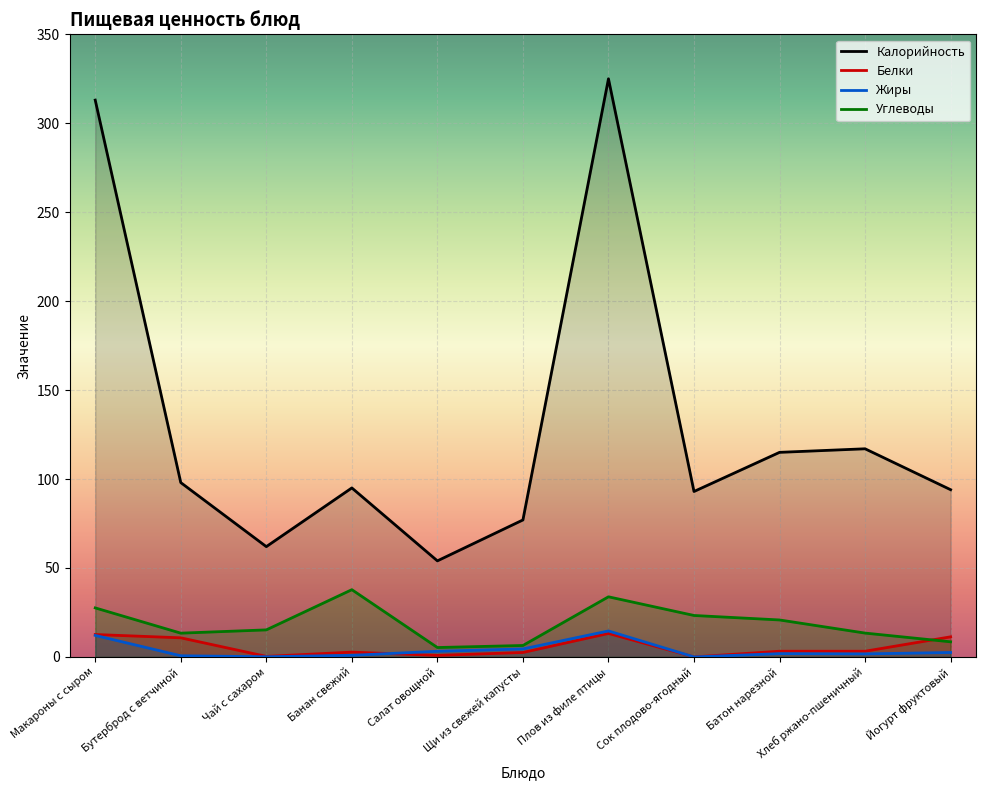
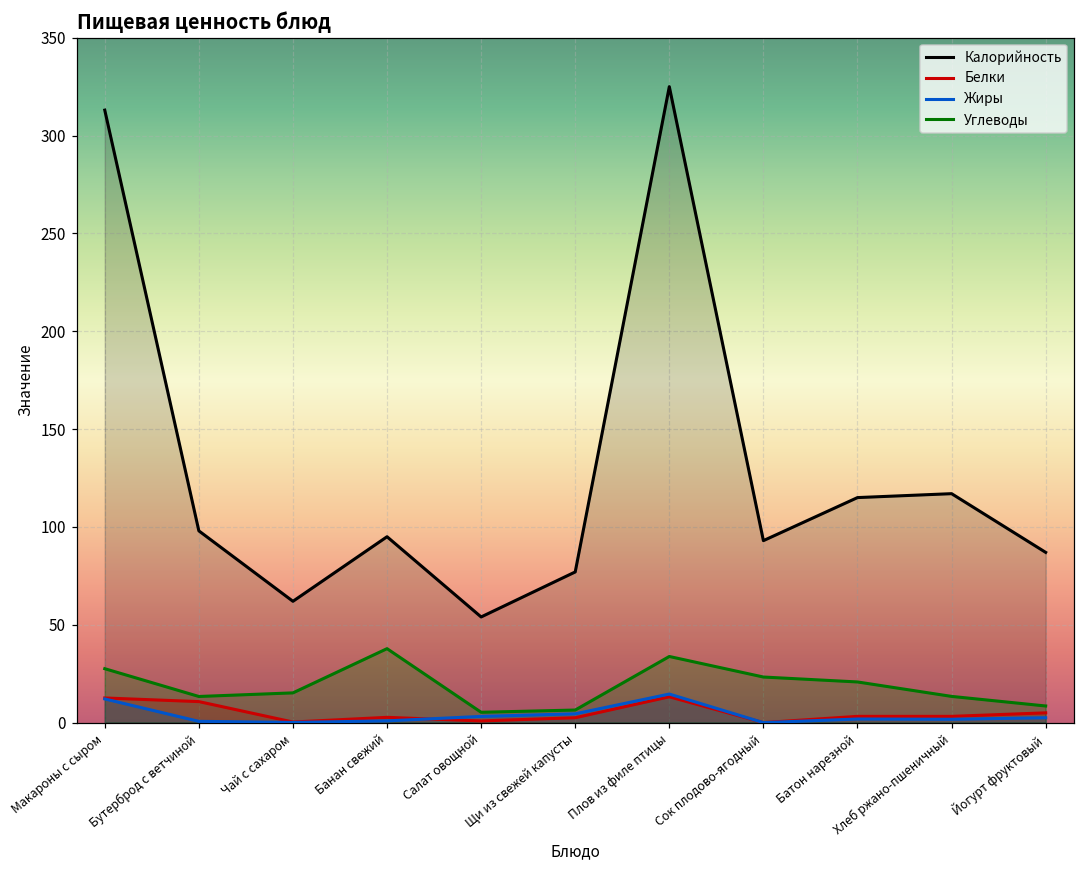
  {
    "Калорийность": {
      "Макароны с сыром": 313,
      "Бутерброд с ветчиной": 98,
      "Чай с сахаром": 62,
      "Банан свежий": 95,
      "Салат овощной": 54,
      "Щи из свежей капусты": 77,
      "Плов из филе птицы": 325,
      "Сок плодово-ягодный": 93,
      "Батон нарезной": 115,
      "Хлеб ржано-пшеничный": 117,
-     "Йогурт фруктовый": 94
+     "Йогурт фруктовый": 87
    },
    "Белки": {
      "Бутерброд с ветчиной": 11,
      "Банан свежий": 3,
      "Салат овощной": 1,
      "Щи из свежей капусты": 3,
      "Хлеб ржано-пшеничный": 3,
-     "Йогурт фруктовый": 11
+     "Йогурт фруктовый": 5
    },
    "Жиры": {
      "Бутерброд с ветчиной": 1,
      "Банан свежий": 1,
      "Салат овощной": 3,
      "Щи из свежей капусты": 5,
      "Хлеб ржано-пшеничный": 2,
      "Йогурт фруктовый": 3
    },
    "Углеводы": {
      "Макароны с сыром": 28,
      "Бутерброд с ветчиной": 13,
      "Чай с сахаром": 15,
      "Банан свежий": 38,
      "Салат овощной": 5,
      "Щи из свежей капусты": 6,
      "Плов из филе птицы": 34,
      "Сок плодово-ягодный": 23,
      "Батон нарезной": 21,
      "Хлеб ржано-пшеничный": 13,
      "Йогурт фруктовый": 9
    }
  }
